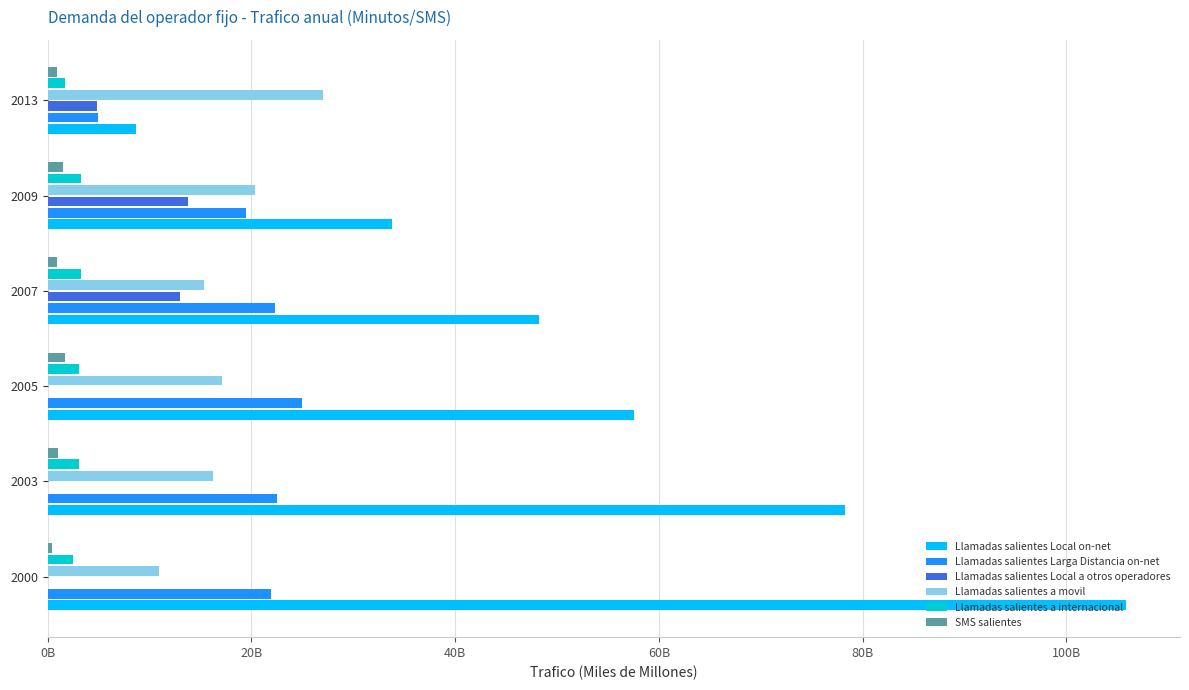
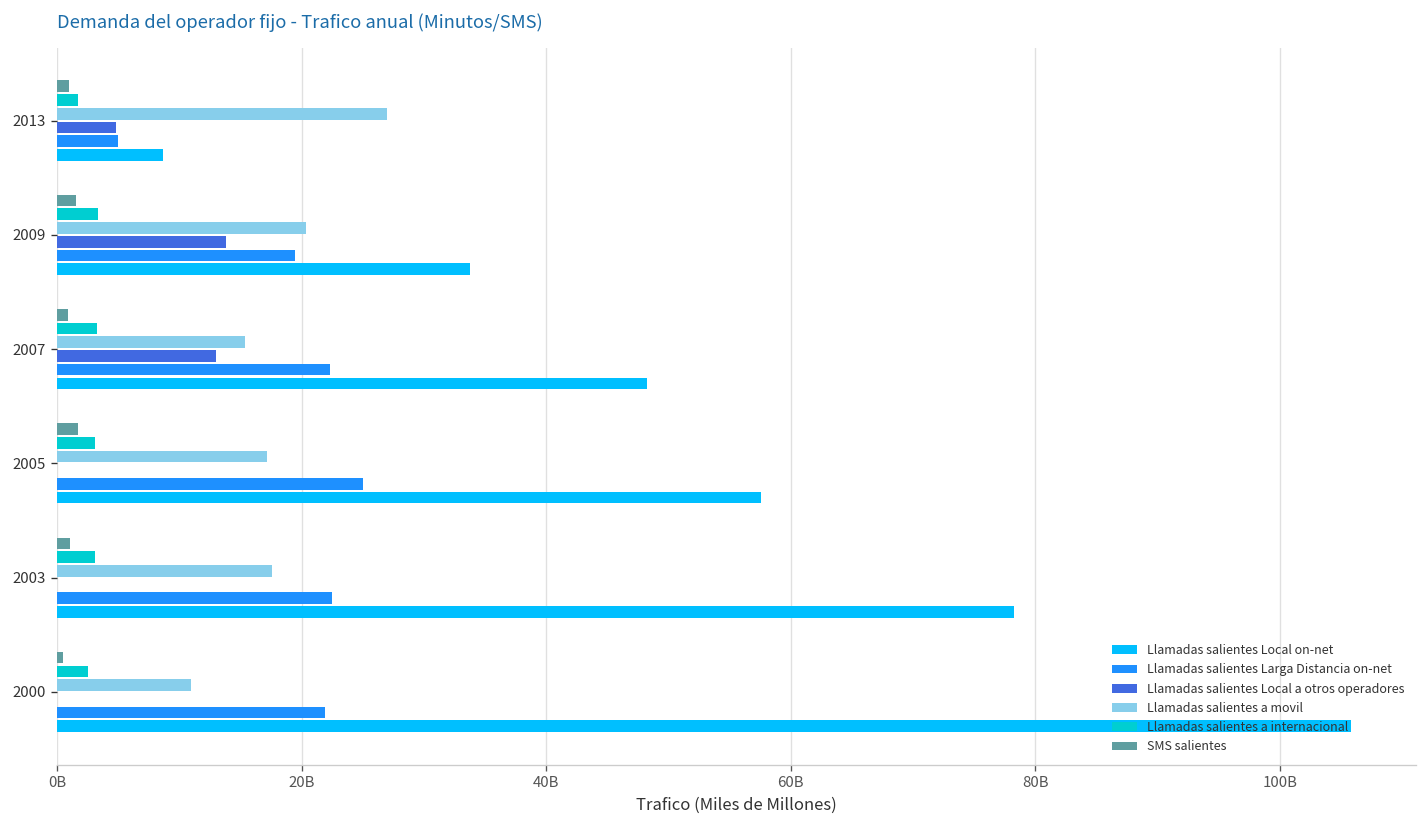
  {
    "Llamadas salientes Local a otros operadores": {
      "2013": 4800000000,
      "2009": 13800000000,
      "2007": 13000000000,
      "2005": 0,
      "2003": 0,
      "2000": 0
    },
    "Llamadas salientes a movil": {
      "2013": 27000000000,
      "2009": 20300000000,
      "2007": 15400000000,
      "2005": 17200000000,
-     "2003": 16300000000,
+     "2003": 17600000000,
      "2000": 10900000000
    },
    "SMS salientes": {
      "2013": 900000000,
      "2009": 1500000000,
      "2007": 900000000,
      "2005": 1700000000,
      "2003": 1000000000,
      "2000": 400000000
    }
  }
